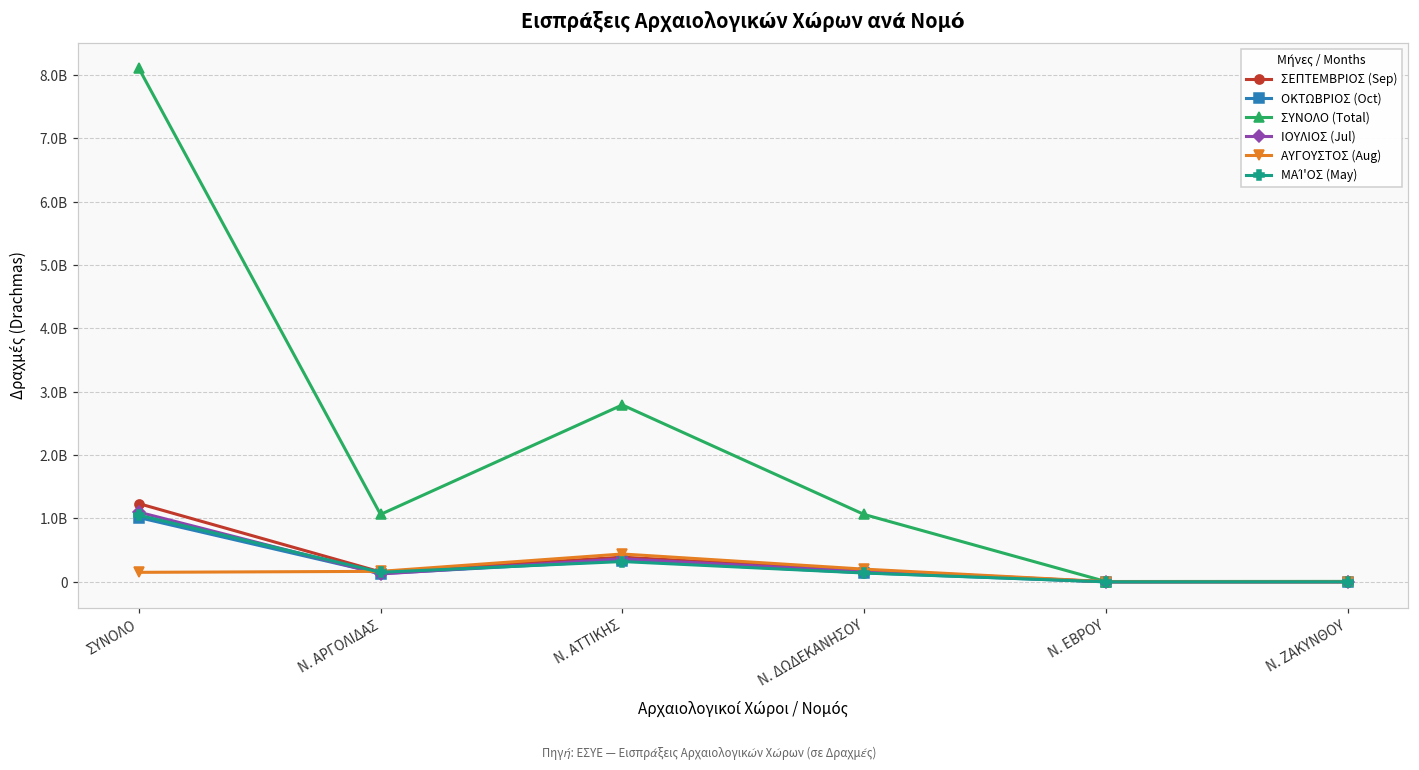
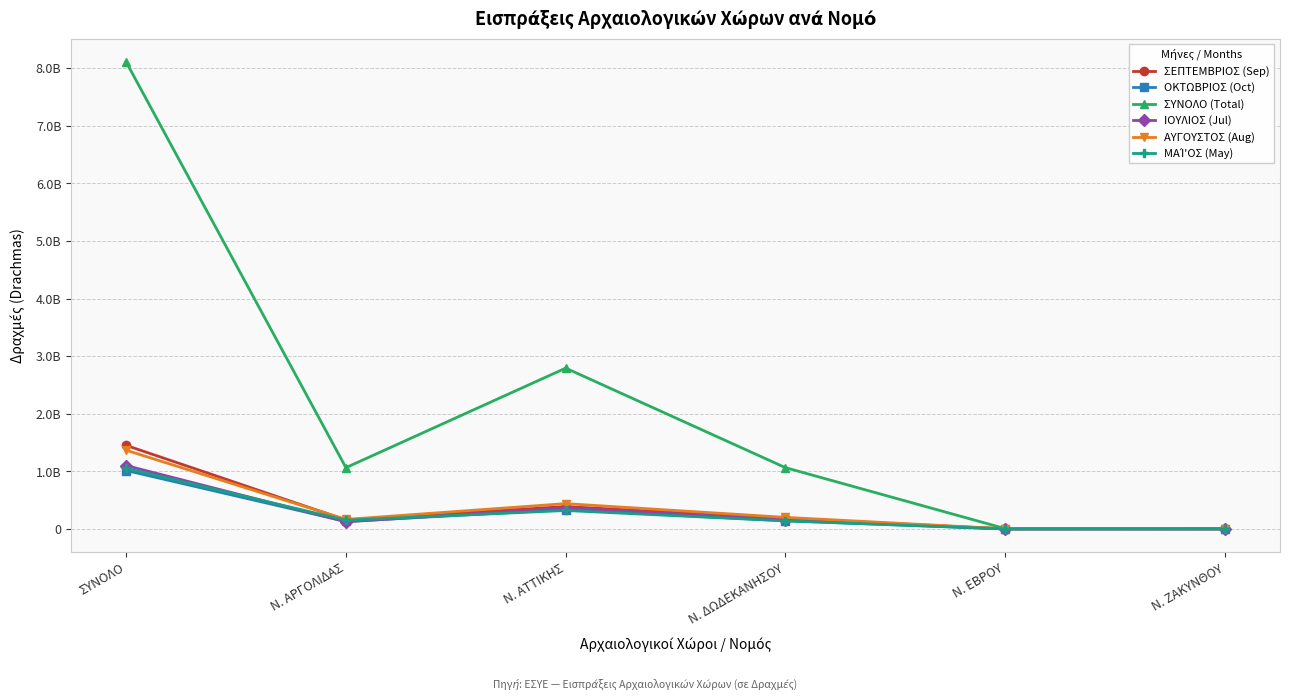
  {
    "ΣΕΠΤΕΜΒΡΙΟΣ (Sep)": {
-     "ΣΥΝΟΛΟ": 1200000000
+     "ΣΥΝΟΛΟ": 1500000000
    },
    "ΙΟΥΛΙΟΣ (Jul)": {
      "ΣΥΝΟΛΟ": 1100000000
    },
    "ΑΥΓΟΥΣΤΟΣ (Aug)": {
-     "ΣΥΝΟΛΟ": 200000000,
+     "ΣΥΝΟΛΟ": 1400000000,
      "Ν. ΑΤΤΙΚΗΣ": 400000000
    }
  }
